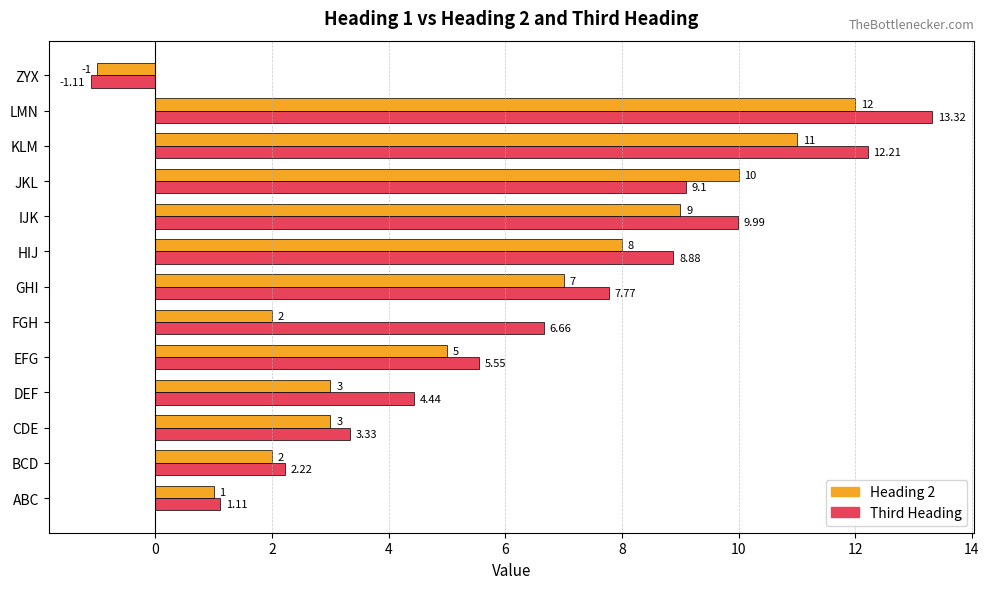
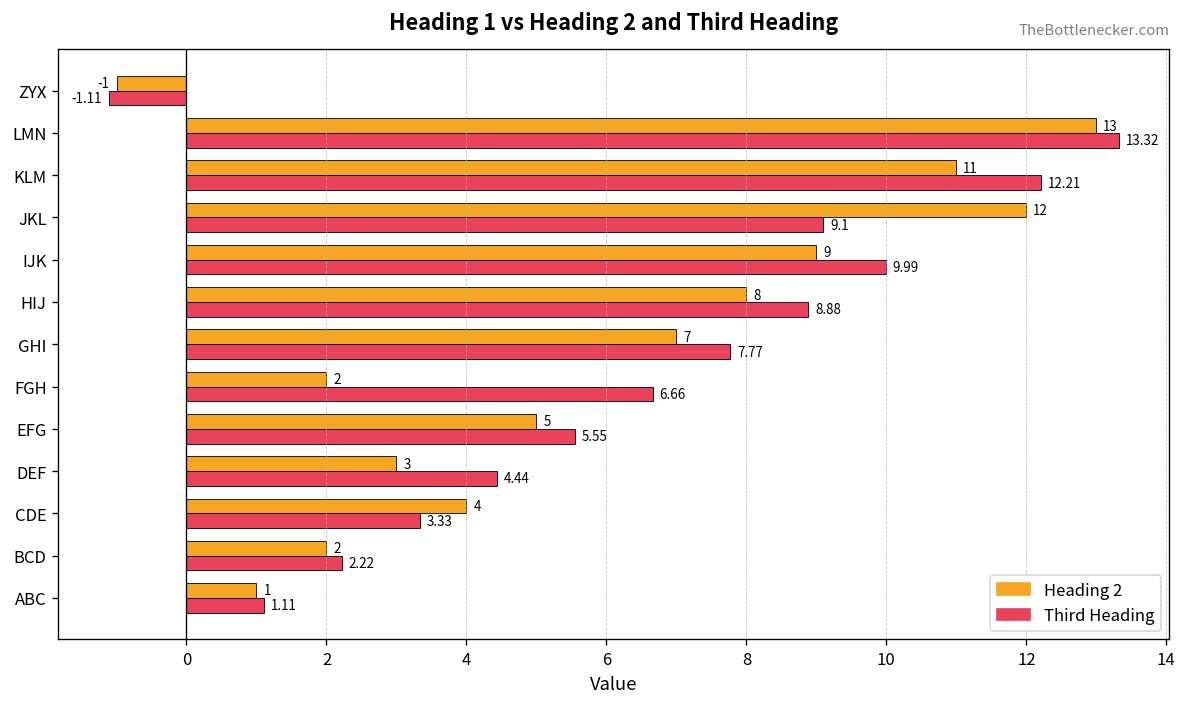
  {
    "Heading 2": {
      "ZYX": -1,
-     "LMN": 12,
+     "LMN": 13,
      "KLM": 11,
-     "JKL": 10,
+     "JKL": 12,
      "IJK": 9,
      "HIJ": 8,
      "GHI": 7,
      "FGH": 2,
      "EFG": 5,
      "DEF": 3,
-     "CDE": 3,
+     "CDE": 4,
      "BCD": 2,
      "ABC": 1
    },
    "Third Heading": {
      "ZYX": -1.11,
      "LMN": 13.32,
      "KLM": 12.21,
      "JKL": 9.1,
      "IJK": 9.99,
      "HIJ": 8.88,
      "GHI": 7.77,
      "FGH": 6.66,
      "EFG": 5.55,
      "DEF": 4.44,
      "CDE": 3.33,
      "BCD": 2.22,
      "ABC": 1.11
    }
  }
